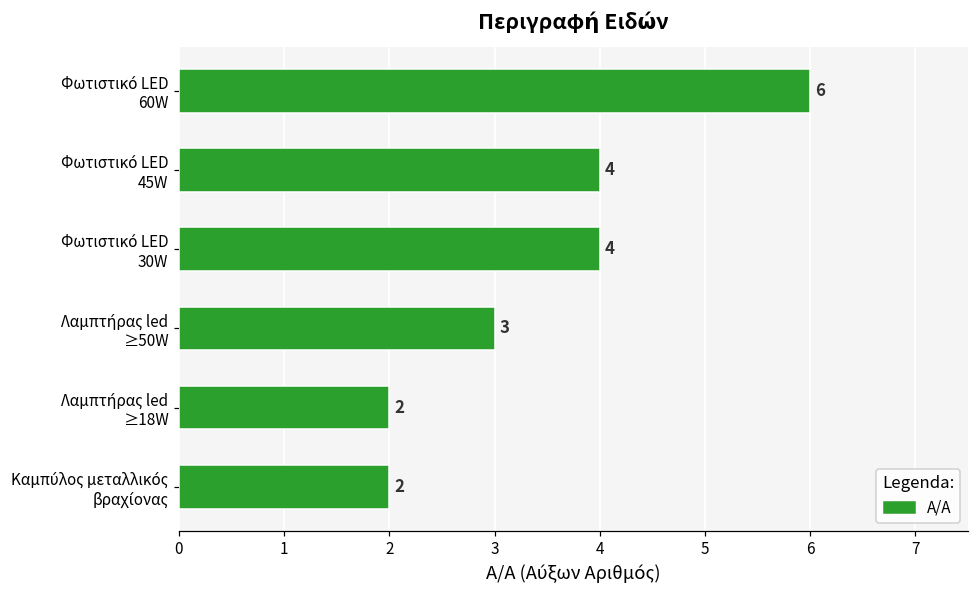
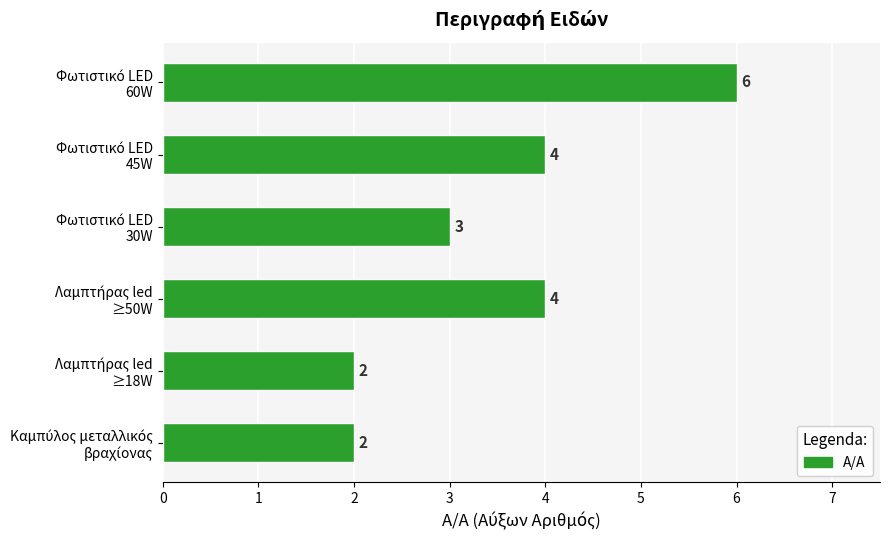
  {
    "Φωτιστικό LED 60W": 6,
    "Φωτιστικό LED 45W": 4,
-   "Φωτιστικό LED 30W": 4,
-   "Λαμπτήρας led ≥50W": 3,
+   "Φωτιστικό LED 30W": 3,
+   "Λαμπτήρας led ≥50W": 4,
    "Λαμπτήρας led ≥18W": 2,
    "Καμπύλος μεταλλικός βραχίονας": 2
  }
